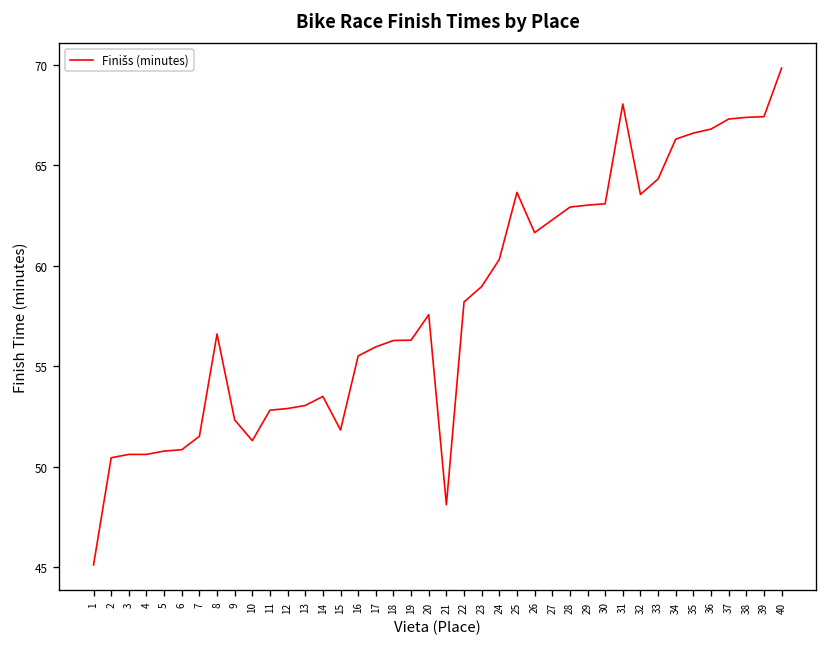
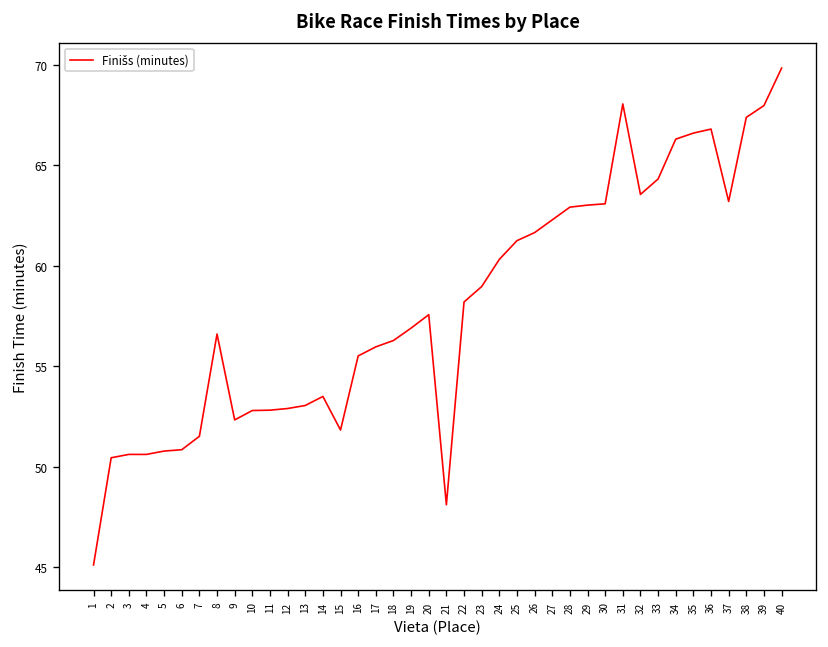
  {
    "1": 45.1,
    "2": 50.5,
    "3": 50.6,
    "4": 50.6,
    "5": 50.8,
    "6": 50.9,
    "7": 51.5,
    "8": 56.6,
    "9": 52.3,
-   "10": 51.3,
+   "10": 52.8,
    "11": 52.8,
    "12": 52.9,
    "13": 53.1,
    "14": 53.5,
    "15": 51.8,
    "16": 55.5,
    "17": 56.0,
    "18": 56.3,
-   "19": 56.3,
+   "19": 56.9,
    "20": 57.6,
    "21": 48.1,
    "22": 58.2,
    "23": 59.0,
    "24": 60.3,
-   "25": 63.7,
+   "25": 61.3,
    "26": 61.7,
    "27": 62.3,
    "28": 62.9,
    "29": 63.0,
    "30": 63.1,
    "31": 68.1,
    "32": 63.6,
    "33": 64.3,
    "34": 66.3,
    "35": 66.6,
    "36": 66.8,
-   "37": 67.3,
+   "37": 63.2,
    "38": 67.4,
-   "39": 67.4,
+   "39": 68.0,
    "40": 69.8
  }
